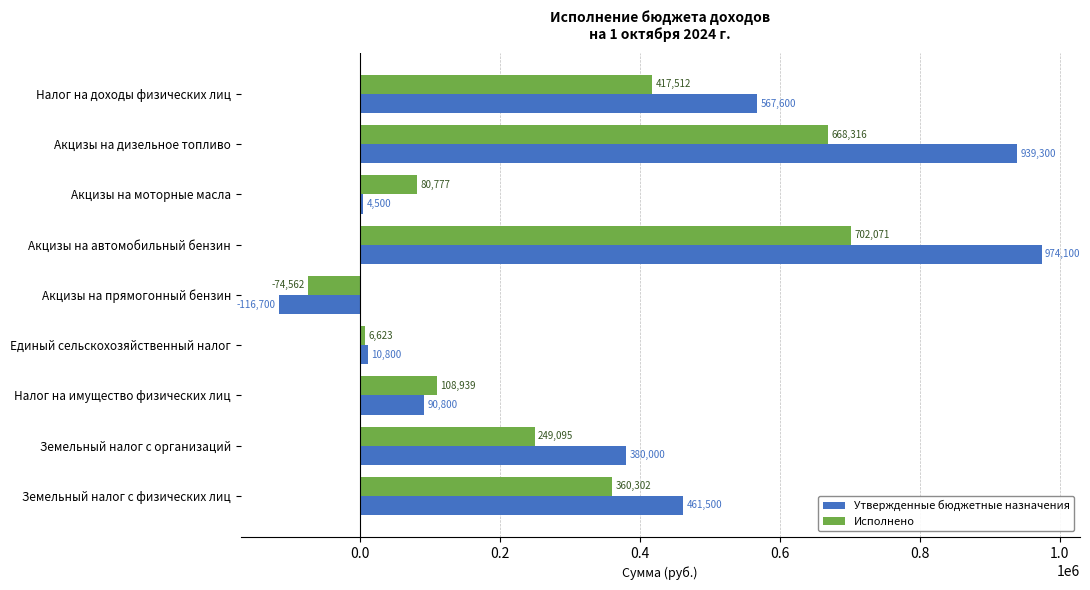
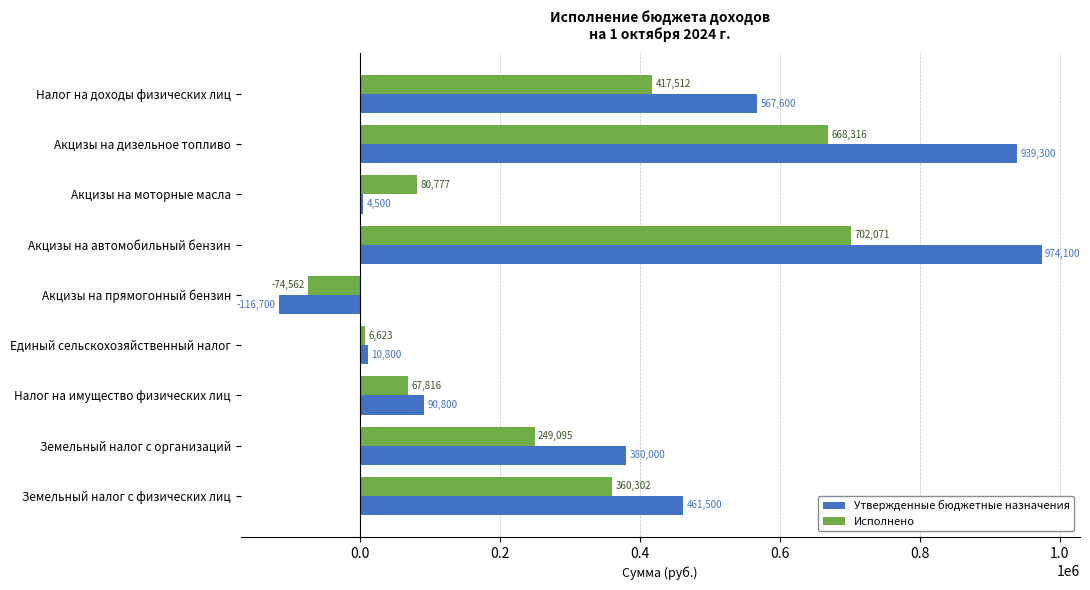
  {
    "Утвержденные бюджетные назначения": {
      "Налог на доходы физических лиц": "567,600",
      "Акцизы на дизельное топливо": "939,300",
      "Акцизы на моторные масла": "4,500",
      "Акцизы на автомобильный бензин": "974,100",
      "Акцизы на прямогонный бензин": "-116,700",
      "Единый сельскохозяйственный налог": "10,800",
      "Налог на имущество физических лиц": "90,800",
      "Земельный налог с организаций": "380,000",
      "Земельный налог с физических лиц": "461,500"
    },
    "Исполнено": {
      "Налог на доходы физических лиц": "417,512",
      "Акцизы на дизельное топливо": "668,316",
      "Акцизы на моторные масла": "80,777",
      "Акцизы на автомобильный бензин": "702,071",
      "Акцизы на прямогонный бензин": "-74,562",
      "Единый сельскохозяйственный налог": "6,623",
-     "Налог на имущество физических лиц": "108,939",
+     "Налог на имущество физических лиц": "67,816",
      "Земельный налог с организаций": "249,095",
      "Земельный налог с физических лиц": "360,302"
    }
  }
